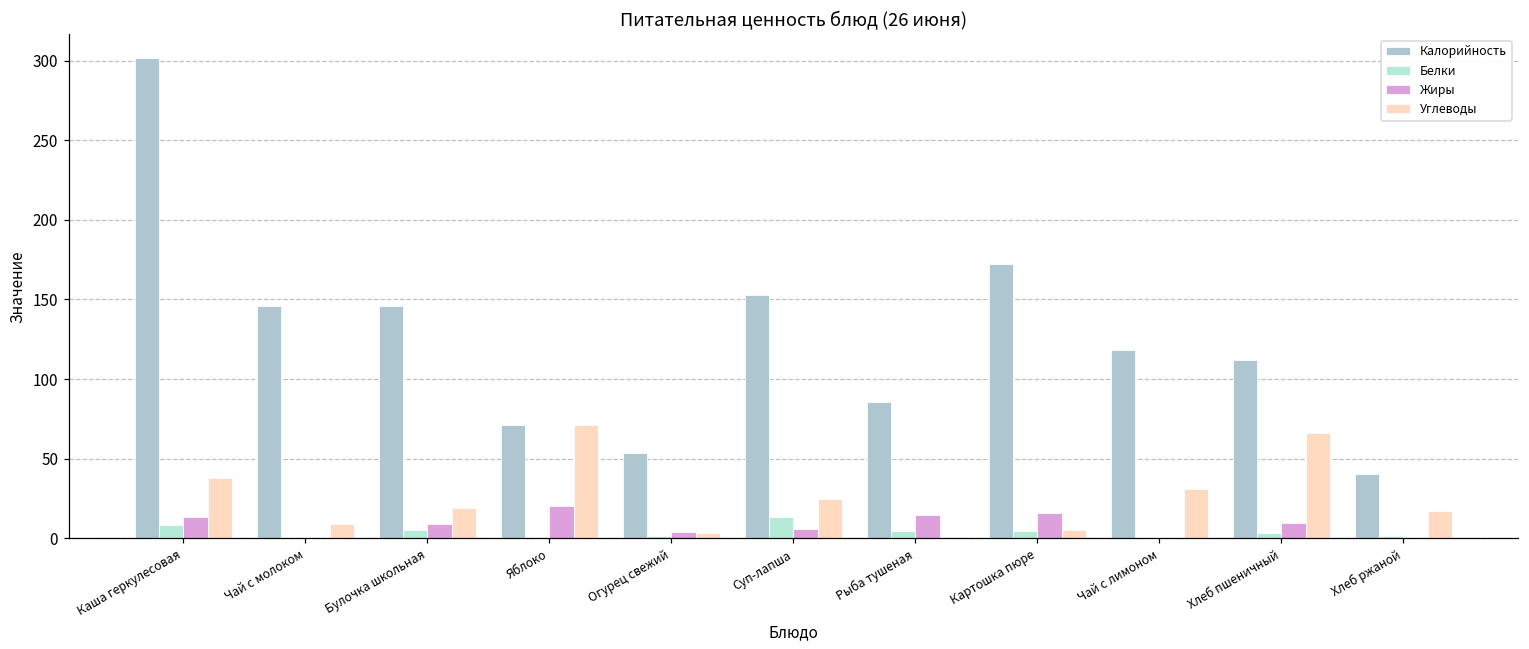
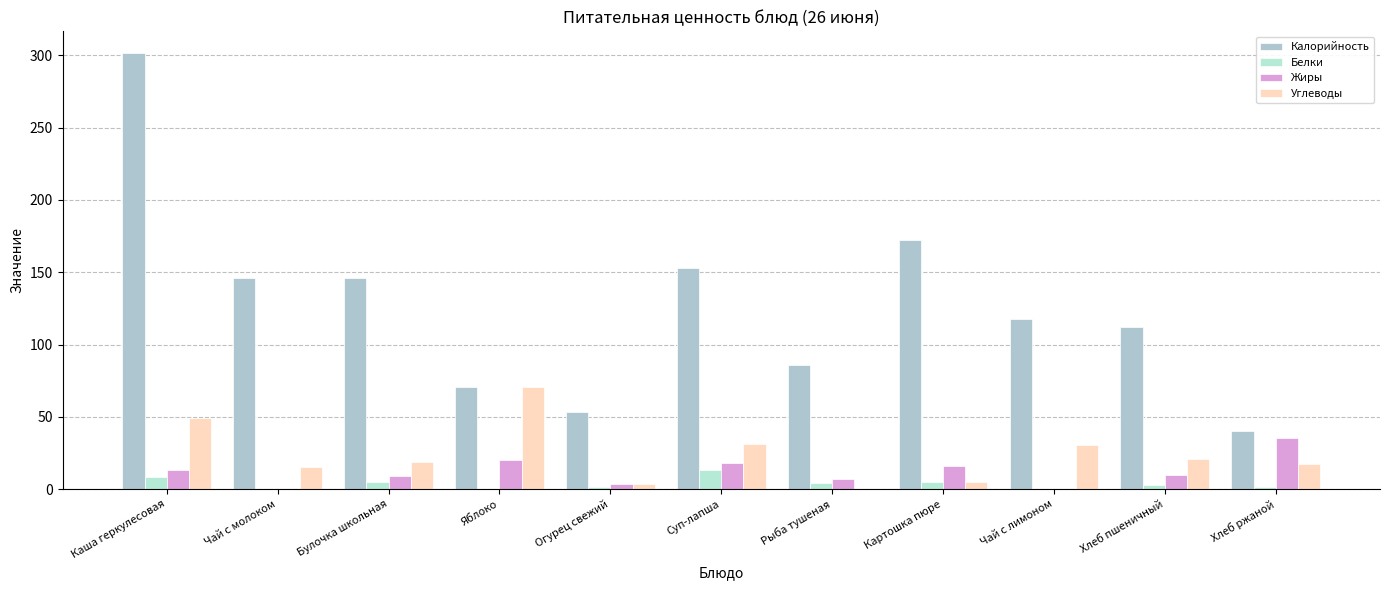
  {
    "Жиры": {
      "Каша геркулесовая": 13,
      "Чай с молоком": 0,
      "Булочка школьная": 9,
      "Яблоко": 20,
      "Огурец свежий": 4,
-     "Суп-лапша": 6,
-     "Рыба тушеная": 15,
+     "Суп-лапша": 18,
+     "Рыба тушеная": 7,
      "Картошка пюре": 16,
      "Чай с лимоном": 0,
      "Хлеб пшеничный": 10,
-     "Хлеб ржаной": 0
+     "Хлеб ржаной": 36
    },
    "Углеводы": {
-     "Каша геркулесовая": 38,
-     "Чай с молоком": 9,
+     "Каша геркулесовая": 49,
+     "Чай с молоком": 15,
      "Булочка школьная": 19,
      "Яблоко": 71,
      "Огурец свежий": 3,
-     "Суп-лапша": 24,
+     "Суп-лапша": 32,
      "Картошка пюре": 5,
      "Чай с лимоном": 31,
-     "Хлеб пшеничный": 66,
+     "Хлеб пшеничный": 21,
      "Хлеб ржаной": 17
    }
  }
